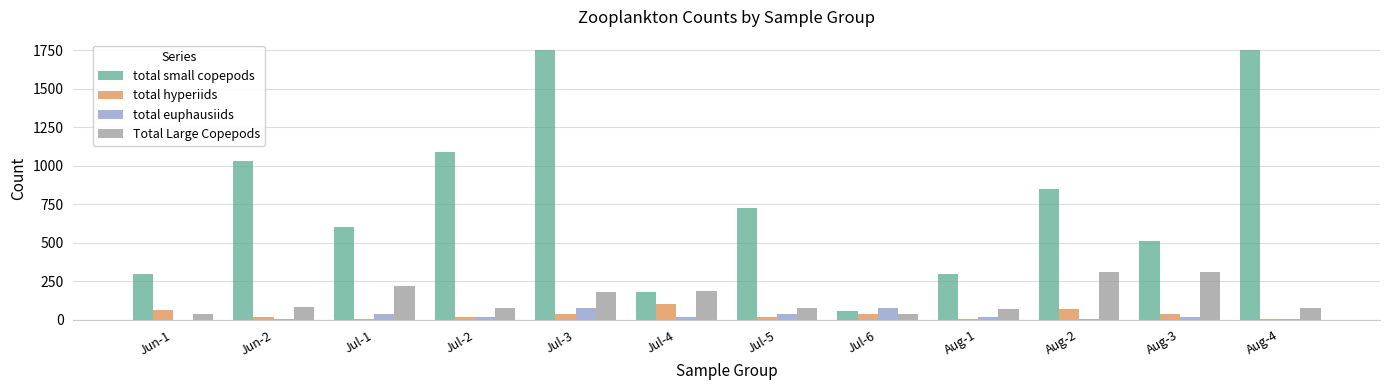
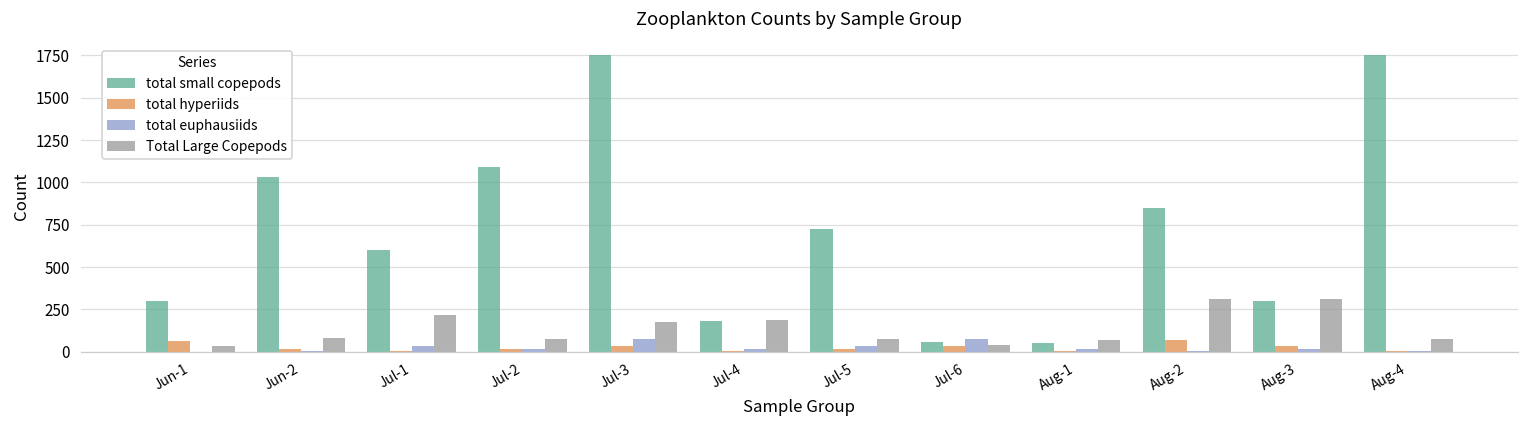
  {
    "total small copepods": {
      "Jun-1": 300,
      "Jun-2": 1030,
      "Jul-1": 600,
      "Jul-2": 1090,
      "Jul-3": 1750,
      "Jul-4": 180,
      "Jul-5": 730,
      "Jul-6": 60,
-     "Aug-1": 300,
+     "Aug-1": 50,
      "Aug-2": 850,
-     "Aug-3": 510,
+     "Aug-3": 300,
      "Aug-4": 1750
    },
    "total hyperiids": {
      "Jun-1": 70,
      "Jun-2": 20,
      "Jul-2": 20,
      "Jul-3": 40,
-     "Jul-4": 100,
+     "Jul-4": 10,
      "Jul-5": 20,
      "Jul-6": 40,
      "Aug-2": 70,
      "Aug-3": 40
    }
  }
